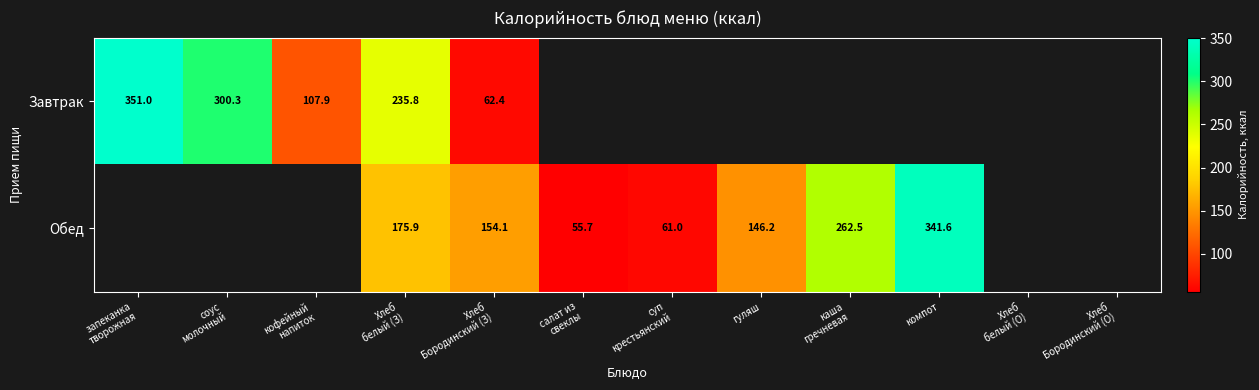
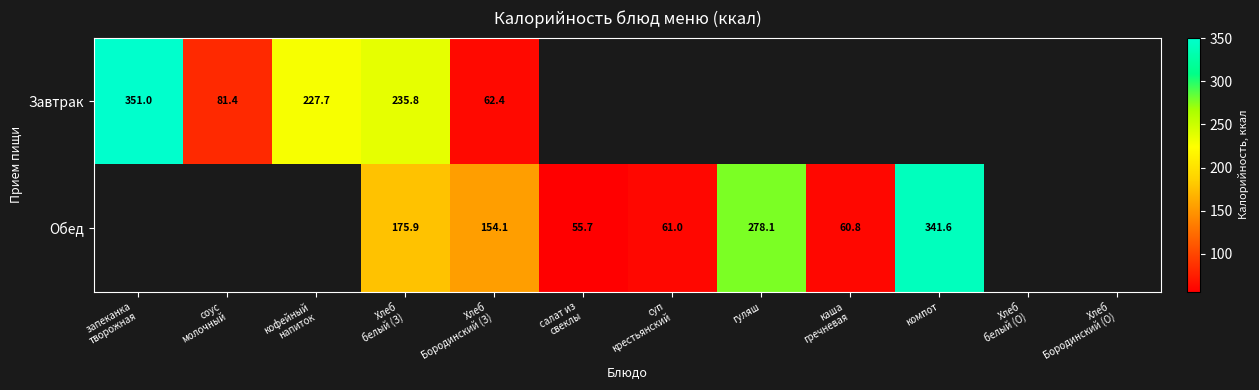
  {
    "Завтрак": {
      "запеканка творожная": 351.0,
-     "соус молочный": 300.3,
-     "кофейный напиток": 107.9,
+     "соус молочный": 81.4,
+     "кофейный напиток": 227.7,
      "Хлеб белый (З)": 235.8,
      "Хлеб Бородинский (З)": 62.4
    },
    "Обед": {
      "Хлеб белый (З)": 175.9,
      "Хлеб Бородинский (З)": 154.1,
      "салат из свеклы": 55.7,
      "суп крестьянский": 61.0,
-     "гуляш": 146.2,
-     "каша гречневая": 262.5,
+     "гуляш": 278.1,
+     "каша гречневая": 60.8,
      "компот": 341.6
    }
  }
